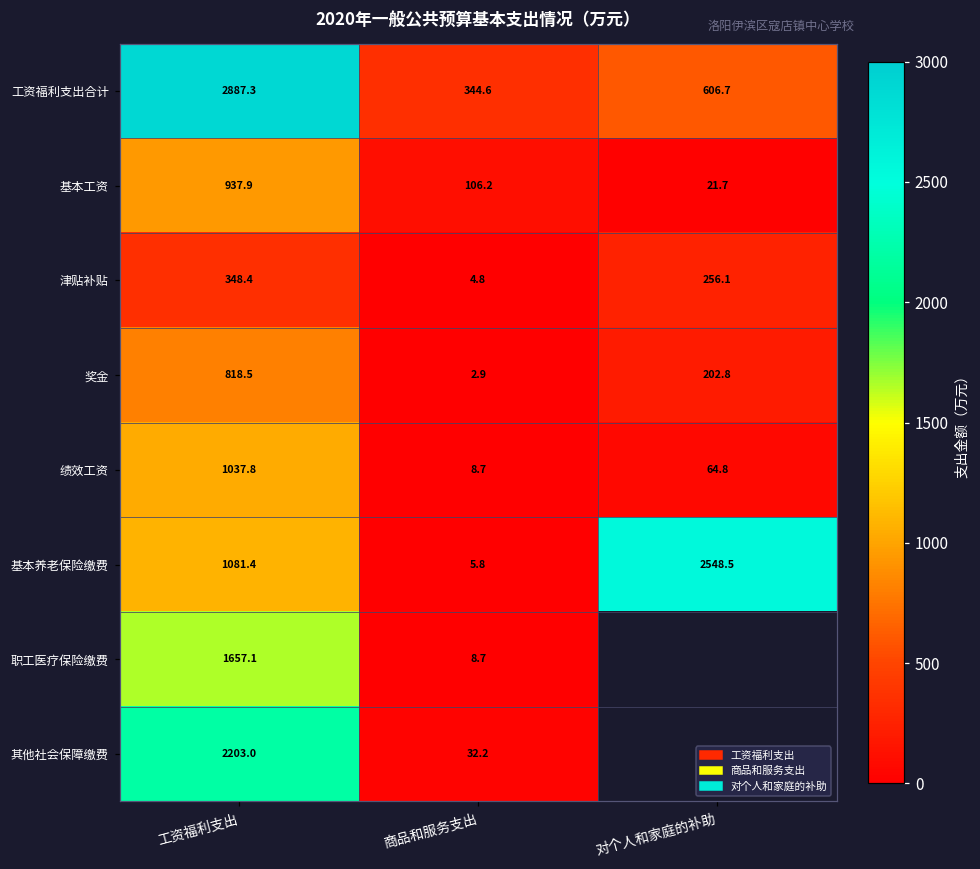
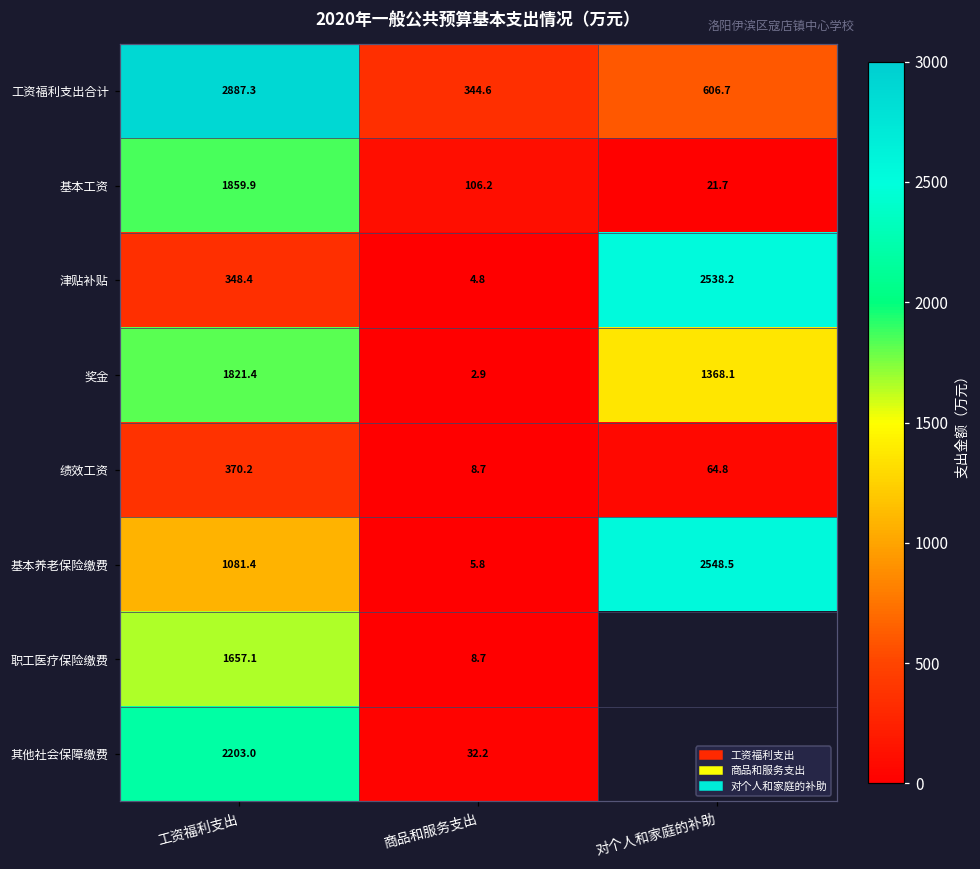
  {
    "工资福利支出合计": {
      "工资福利支出": 2887.3,
      "商品和服务支出": 344.6,
      "对个人和家庭的补助": 606.7
    },
    "基本工资": {
-     "工资福利支出": 937.9,
+     "工资福利支出": 1859.9,
      "商品和服务支出": 106.2,
      "对个人和家庭的补助": 21.7
    },
    "津贴补贴": {
      "工资福利支出": 348.4,
      "商品和服务支出": 4.8,
-     "对个人和家庭的补助": 256.1
+     "对个人和家庭的补助": 2538.2
    },
    "奖金": {
-     "工资福利支出": 818.5,
+     "工资福利支出": 1821.4,
      "商品和服务支出": 2.9,
-     "对个人和家庭的补助": 202.8
+     "对个人和家庭的补助": 1368.1
    },
    "绩效工资": {
-     "工资福利支出": 1037.8,
+     "工资福利支出": 370.2,
      "商品和服务支出": 8.7,
      "对个人和家庭的补助": 64.8
    },
    "基本养老保险缴费": {
      "工资福利支出": 1081.4,
      "商品和服务支出": 5.8,
      "对个人和家庭的补助": 2548.5
    },
    "职工医疗保险缴费": {
      "工资福利支出": 1657.1,
      "商品和服务支出": 8.7
    },
    "其他社会保障缴费": {
      "工资福利支出": 2203.0,
      "商品和服务支出": 32.2
    }
  }
